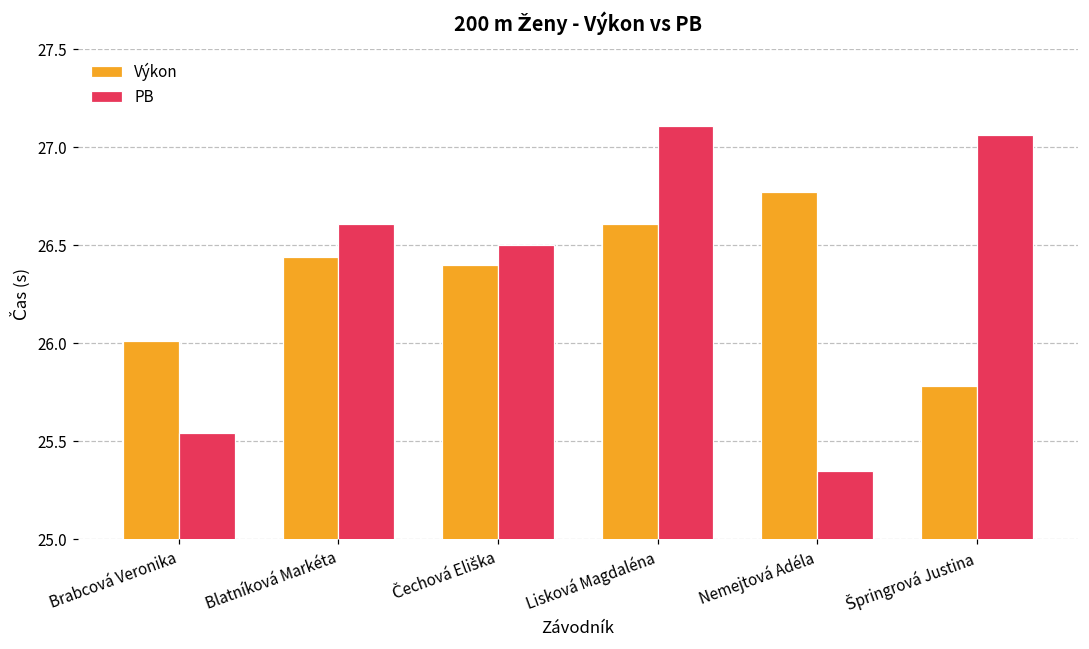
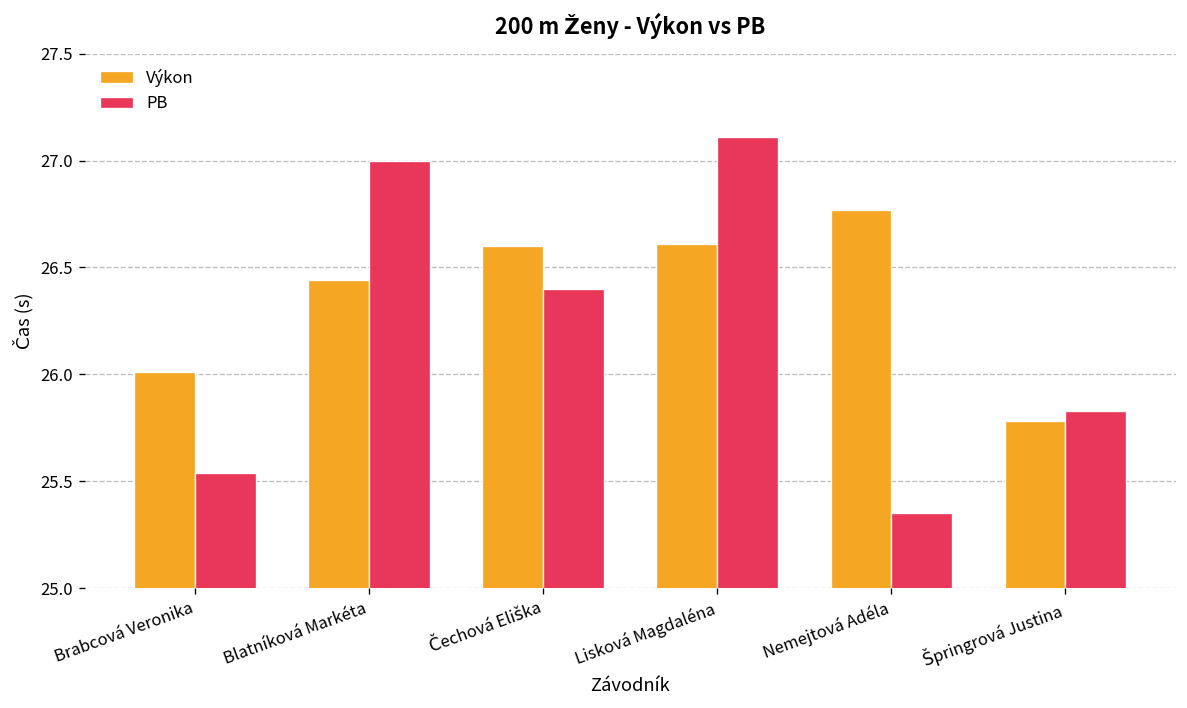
  {
    "Výkon": {
      "Brabcová Veronika": 26.0,
      "Blatníková Markéta": 26.44,
-     "Čechová Eliška": 26.4,
+     "Čechová Eliška": 26.6,
      "Lisková Magdaléna": 26.6,
      "Nemejtová Adéla": 26.77,
      "Špringrová Justina": 25.78
    },
    "PB": {
      "Brabcová Veronika": 25.54,
-     "Blatníková Markéta": 26.61,
-     "Čechová Eliška": 26.5,
+     "Blatníková Markéta": 27.00,
+     "Čechová Eliška": 26.4,
      "Lisková Magdaléna": 27.11,
      "Nemejtová Adéla": 25.35,
-     "Špringrová Justina": 27.06
+     "Špringrová Justina": 25.83
    }
  }
